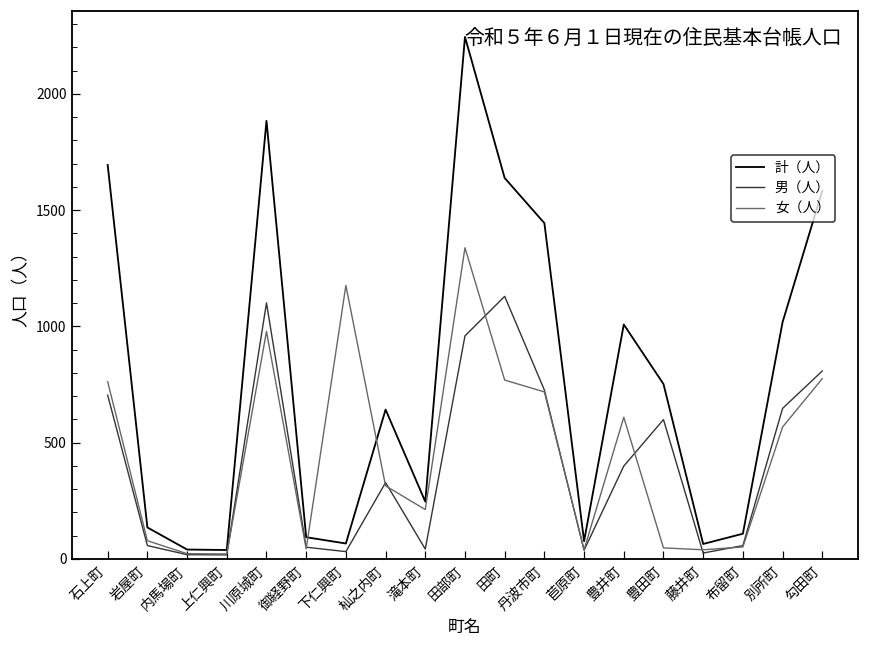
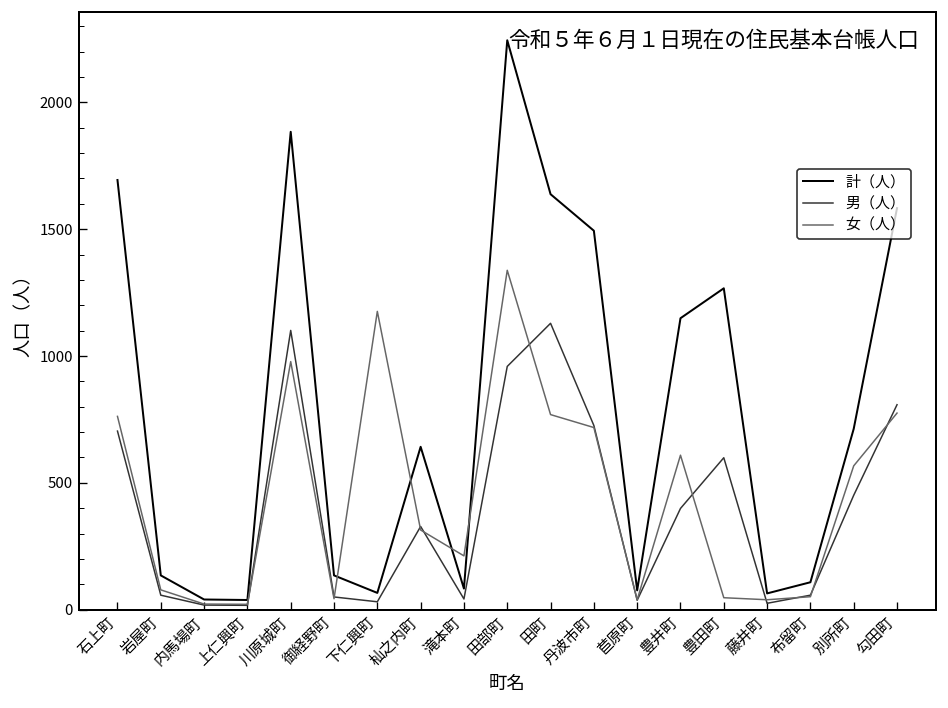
  {
    "計（人）": {
      "石上町": 1690,
      "岩屋町": 140,
      "内馬場町": 40,
      "上仁興町": 40,
      "川原城町": 1880,
-     "御経野町": 90,
+     "御経野町": 140,
      "下仁興町": 70,
      "杣之内町": 640,
-     "滝本町": 250,
+     "滝本町": 80,
      "田部町": 2250,
      "田町": 1640,
-     "丹波市町": 1440,
+     "丹波市町": 1490,
      "苣原町": 80,
-     "豊井町": 1010,
-     "豊田町": 750,
+     "豊井町": 1150,
+     "豊田町": 1270,
      "藤井町": 60,
      "布留町": 110,
-     "別所町": 1020
+     "別所町": 710
    },
    "男（人）": {
      "石上町": 700,
      "岩屋町": 60,
      "川原城町": 1100,
      "下仁興町": 30,
      "杣之内町": 330,
      "滝本町": 40,
      "田部町": 960,
      "田町": 1130,
      "豊井町": 400,
      "豊田町": 600,
      "藤井町": 30,
-     "別所町": 650,
+     "別所町": 450,
      "勾田町": 810
    },
    "女（人）": {
      "石上町": 760,
      "岩屋町": 80,
      "川原城町": 980,
      "下仁興町": 1180,
      "杣之内町": 310,
      "滝本町": 210,
      "田部町": 1340,
      "田町": 770,
      "豊井町": 610,
      "豊田町": 50,
      "藤井町": 40,
      "別所町": 570,
      "勾田町": 780
    }
  }
